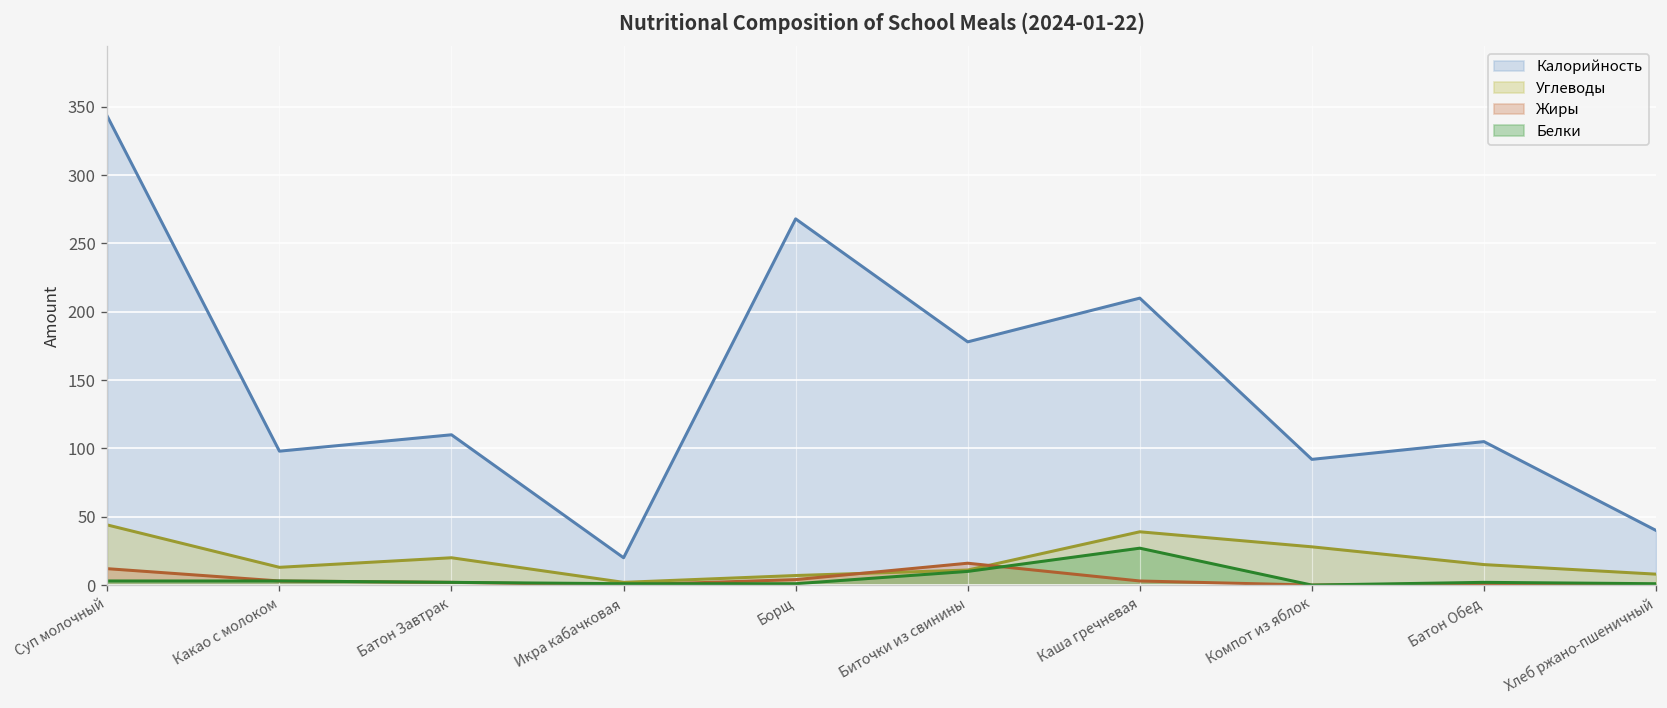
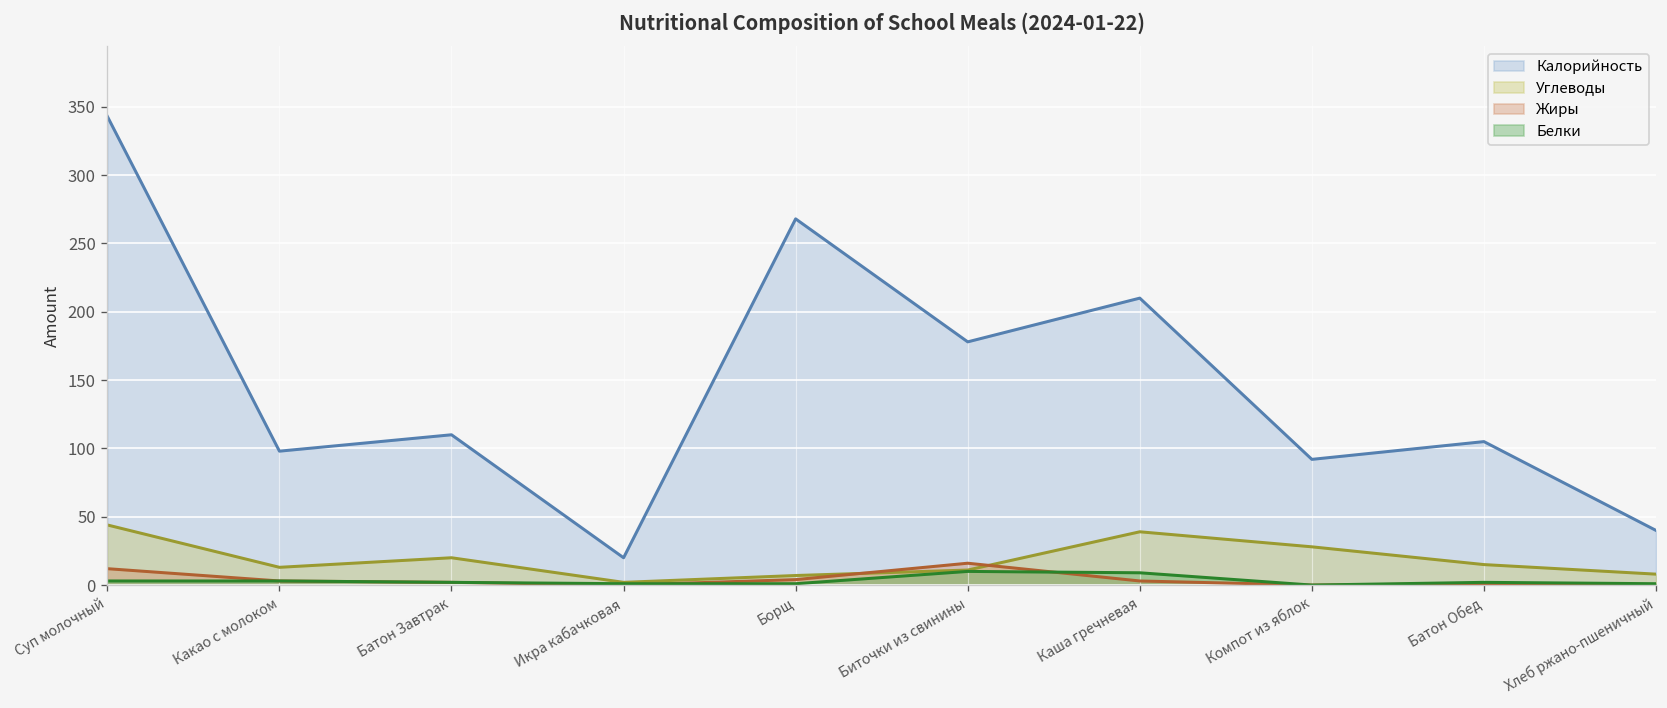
  {
    "Калорийность": {
      "Суп молочный": 343,
      "Какао с молоком": 98,
      "Батон Завтрак": 110,
      "Икра кабачковая": 20,
      "Борщ": 268,
      "Биточки из свинины": 178,
      "Каша гречневая": 210,
      "Компот из яблок": 92,
      "Батон Обед": 105,
      "Хлеб ржано-пшеничный": 40
    },
    "Белки": {
      "Суп молочный": 3,
      "Борщ": 1,
-     "Каша гречневая": 27
+     "Каша гречневая": 9
    }
  }
